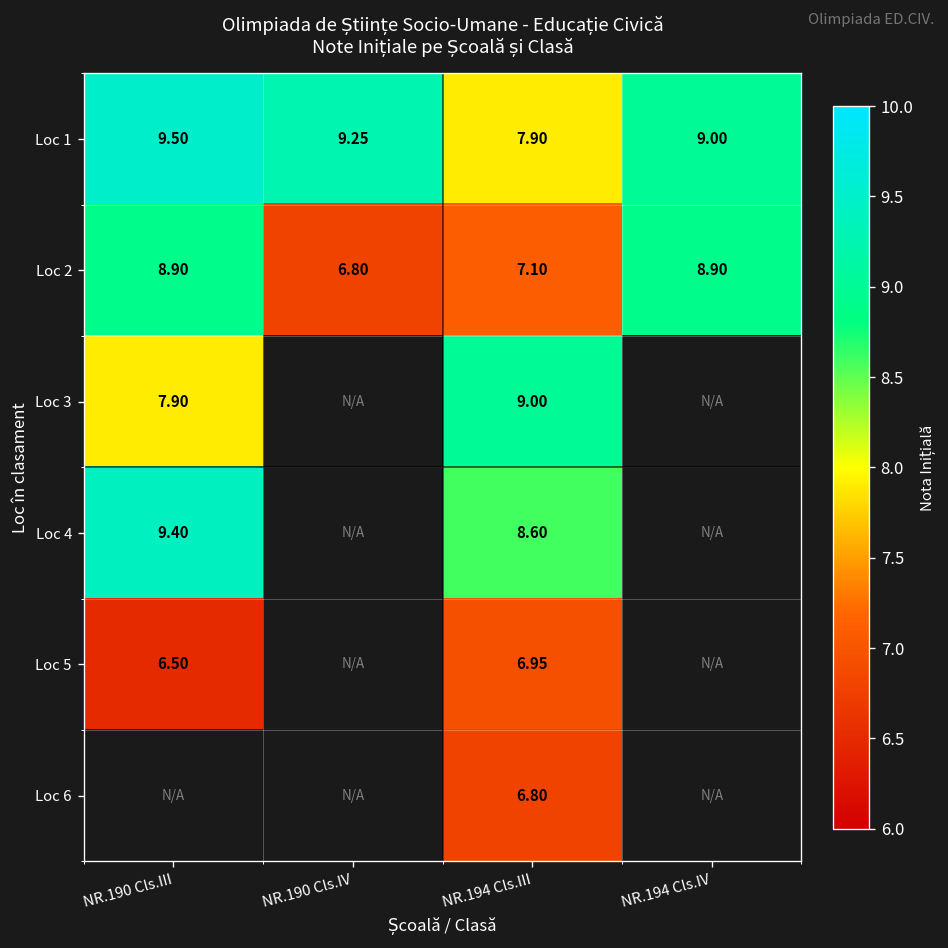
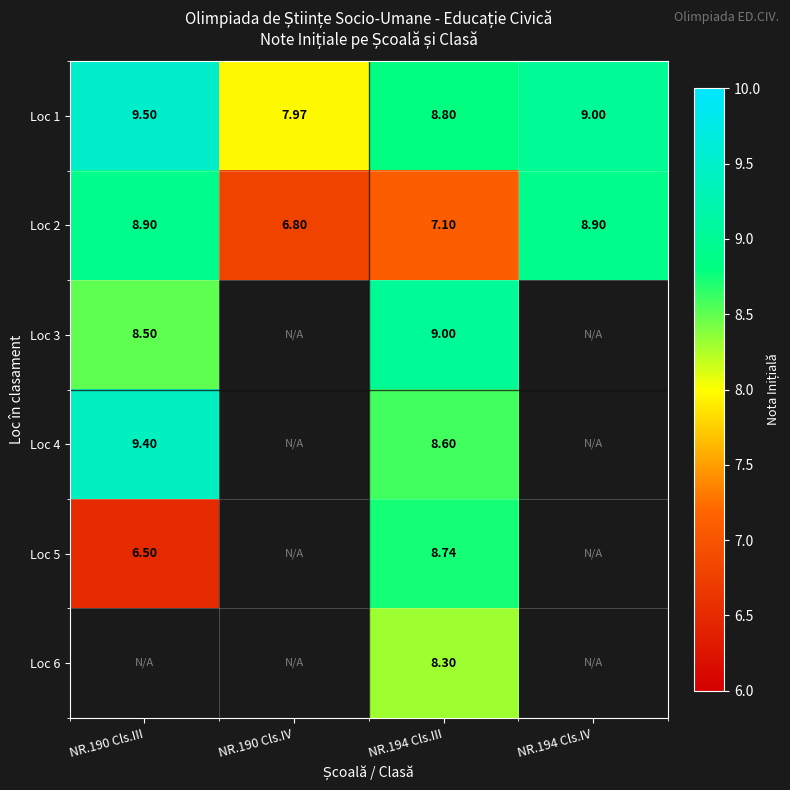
  {
    "Loc 1": {
      "NR.190 Cls.III": 9.50,
-     "NR.190 Cls.IV": 9.25,
-     "NR.194 Cls.III": 7.90,
+     "NR.190 Cls.IV": 7.97,
+     "NR.194 Cls.III": 8.80,
      "NR.194 Cls.IV": 9.00
    },
    "Loc 2": {
      "NR.190 Cls.III": 8.90,
      "NR.190 Cls.IV": 6.80,
      "NR.194 Cls.III": 7.10,
      "NR.194 Cls.IV": 8.90
    },
    "Loc 3": {
-     "NR.190 Cls.III": 7.90,
+     "NR.190 Cls.III": 8.50,
      "NR.194 Cls.III": 9.00
    },
    "Loc 4": {
      "NR.190 Cls.III": 9.40,
      "NR.194 Cls.III": 8.60
    },
    "Loc 5": {
      "NR.190 Cls.III": 6.50,
-     "NR.194 Cls.III": 6.95
+     "NR.194 Cls.III": 8.74
    },
    "Loc 6": {
-     "NR.194 Cls.III": 6.80
+     "NR.194 Cls.III": 8.30
    }
  }
